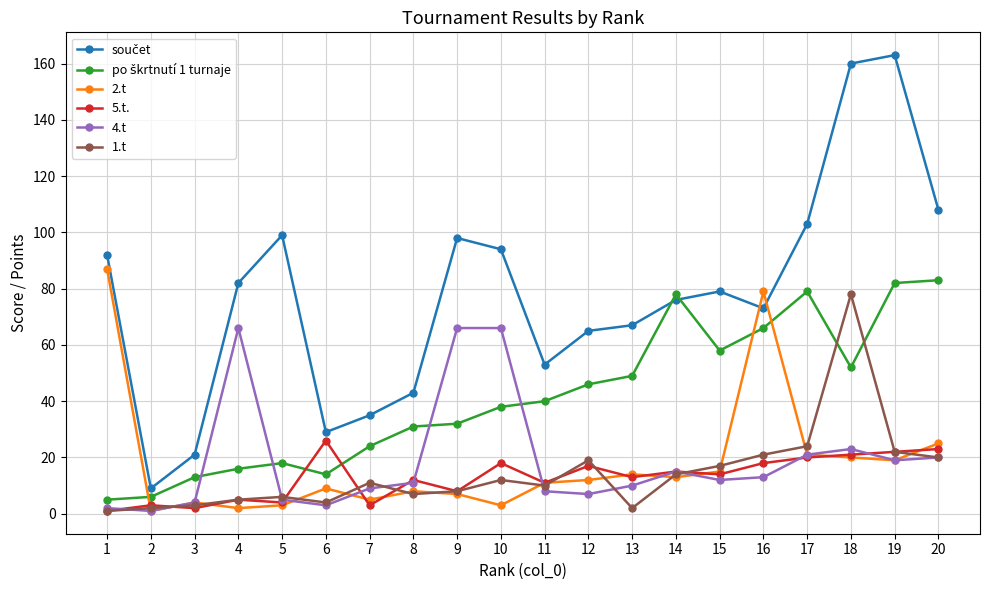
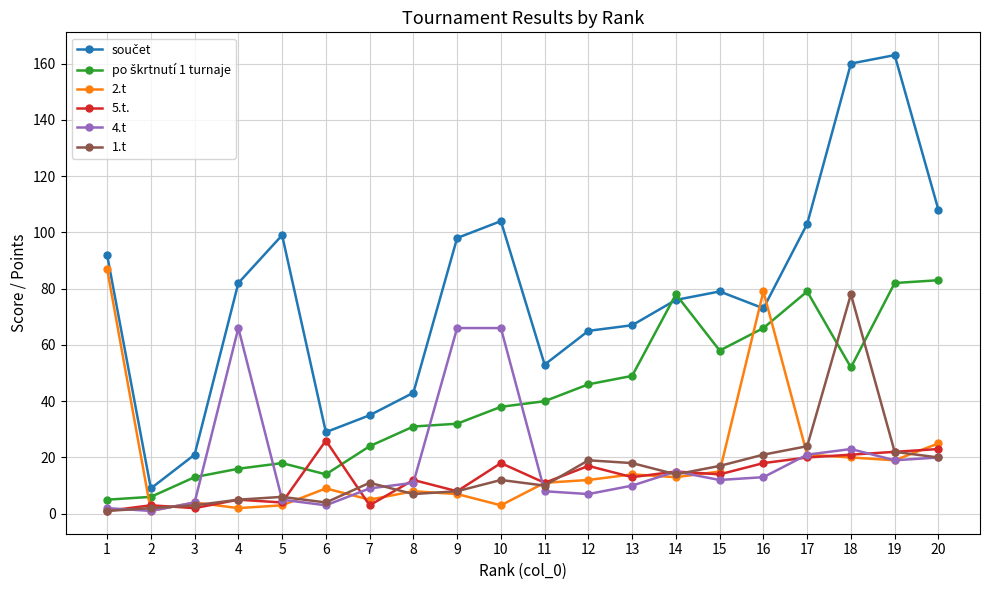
  {
    "součet": {
      "1": 92,
      "2": 9,
      "3": 21,
      "4": 82,
      "5": 99,
      "6": 29,
      "7": 35,
      "8": 43,
      "9": 98,
-     "10": 94,
+     "10": 104,
      "11": 53,
      "12": 65,
      "13": 67,
      "14": 76,
      "15": 79,
      "16": 73,
      "17": 103,
      "18": 160,
      "19": 163,
      "20": 108
    },
    "po škrtnutí 1 turnaje": {
      "1": 5,
      "2": 6,
      "3": 13,
      "4": 16,
      "5": 18,
      "6": 14,
      "7": 24,
      "8": 31,
      "9": 32,
      "10": 38,
      "11": 40,
      "12": 46,
      "13": 49,
      "14": 78,
      "15": 58,
      "16": 66,
      "17": 79,
      "18": 52,
      "19": 82,
      "20": 83
    },
    "2.t": {
      "1": 87,
      "4": 2,
      "5": 3,
      "6": 9,
      "7": 5,
      "8": 8,
      "9": 7,
      "10": 3,
      "12": 12,
      "13": 14,
      "14": 13,
      "15": 15,
      "16": 79,
      "18": 20,
      "20": 25
    },
    "5.t.": {
      "2": 3,
      "3": 2,
      "5": 4,
      "6": 26,
      "7": 3,
      "8": 12,
      "10": 18,
      "12": 17,
      "13": 13,
      "15": 14,
      "16": 18,
      "17": 20,
      "18": 21,
      "20": 23
    },
    "4.t": {
      "1": 2,
      "4": 66,
      "5": 5,
      "6": 3,
      "7": 9,
      "8": 11,
      "9": 66,
      "10": 66,
      "11": 8,
      "12": 7,
      "13": 10,
      "15": 12,
      "16": 13,
      "18": 23
    },
    "1.t": {
      "2": 2,
      "3": 3,
      "5": 6,
      "6": 4,
      "7": 11,
      "8": 7,
      "10": 12,
      "11": 10,
      "12": 19,
-     "13": 2,
+     "13": 18,
      "14": 14,
      "15": 17,
      "16": 21,
      "17": 24,
      "18": 78
    }
  }
